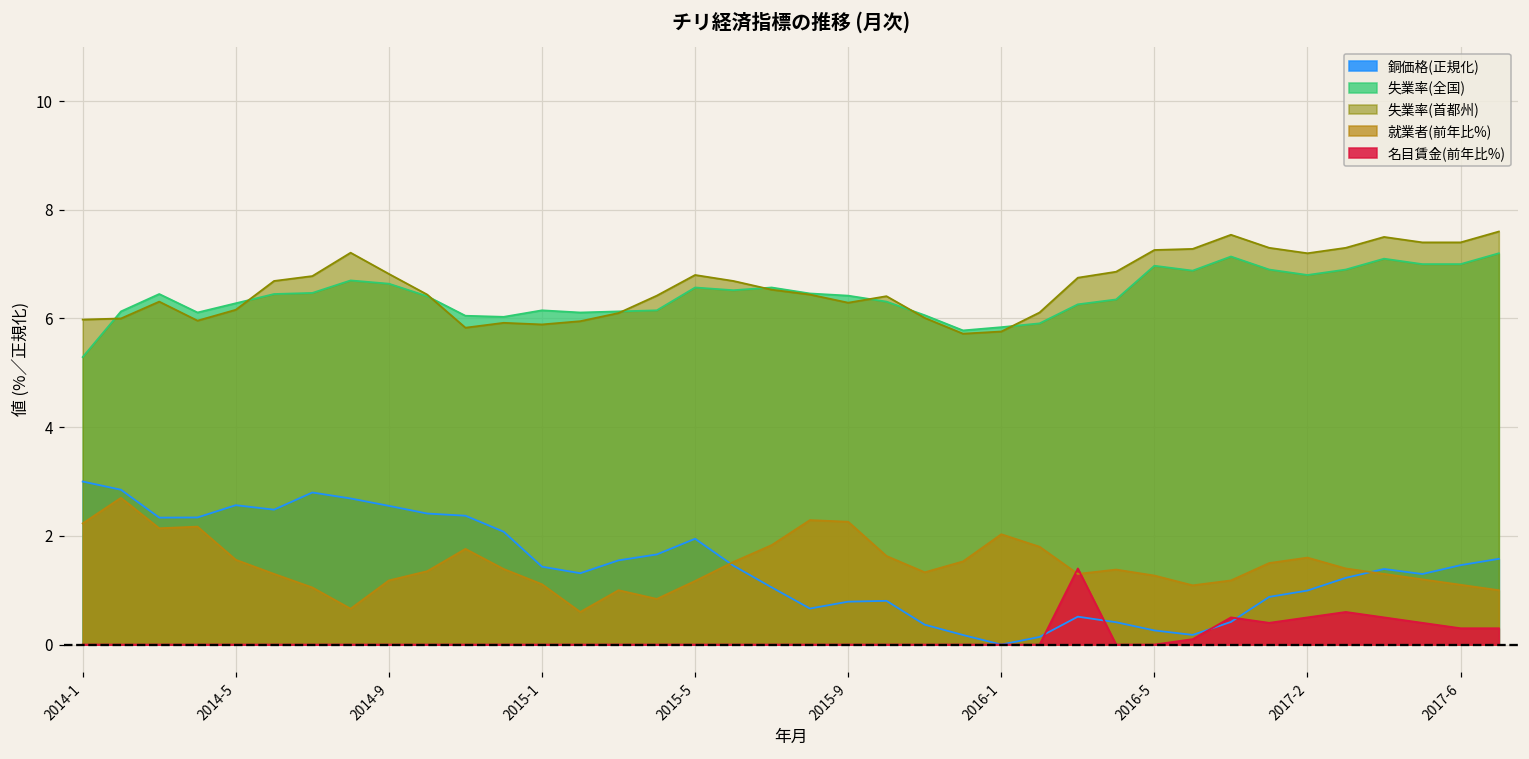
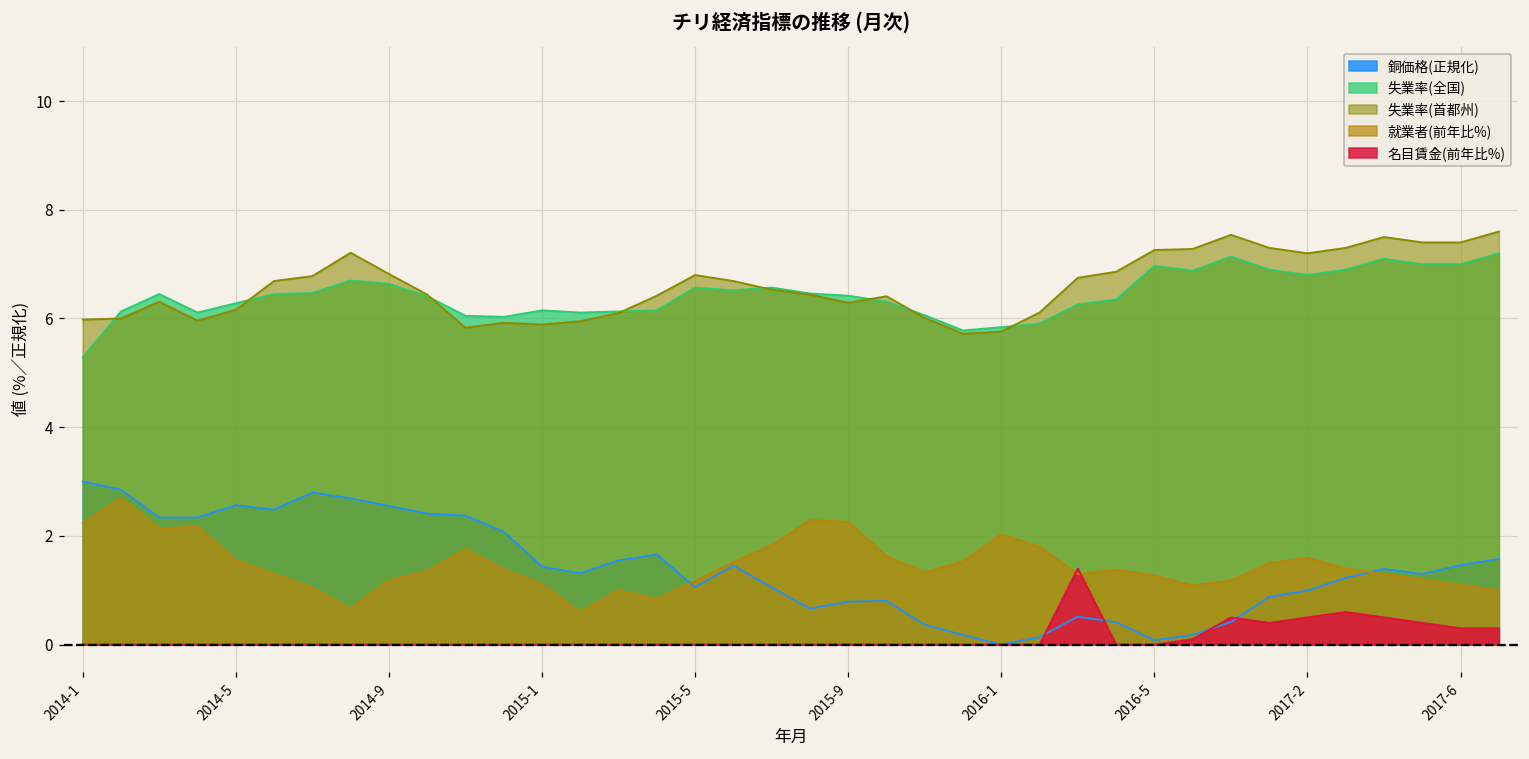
  {
    "銅価格(正規化)": {
      "2014-1": 3.0,
      "2014-5": 2.6,
      "2014-9": 2.6,
      "2015-1": 1.4,
-     "2015-5": 1.9,
+     "2015-5": 1.1,
      "2015-9": 0.8,
-     "2016-5": 0.3,
+     "2016-5": 0.1,
      "2017-2": 1.0,
      "2017-6": 1.5
    },
    "失業率(全国)": {
      "2014-1": 5.3,
      "2014-5": 6.3,
      "2014-9": 6.6,
      "2015-1": 6.2,
      "2015-5": 6.6,
      "2015-9": 6.4,
      "2016-1": 5.8,
      "2016-5": 7.0,
      "2017-2": 6.8,
      "2017-6": 7.0
    },
    "名目賃金(前年比%)": {
      "2014-1": 0.0,
      "2014-5": 0.0,
      "2014-9": 0.0,
      "2015-1": 0.0,
      "2015-5": 0.0,
      "2015-9": 0.0,
      "2016-5": 0.0,
      "2017-2": 0.5,
      "2017-6": 0.3
    }
  }
